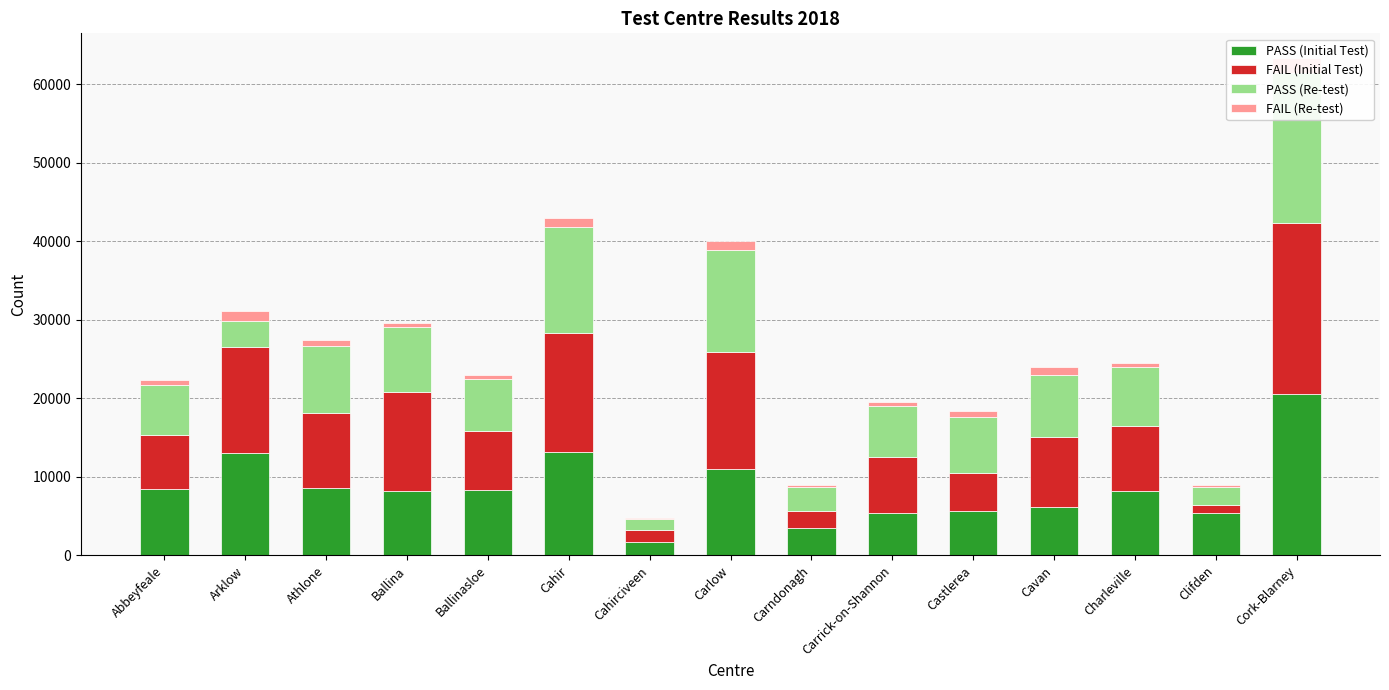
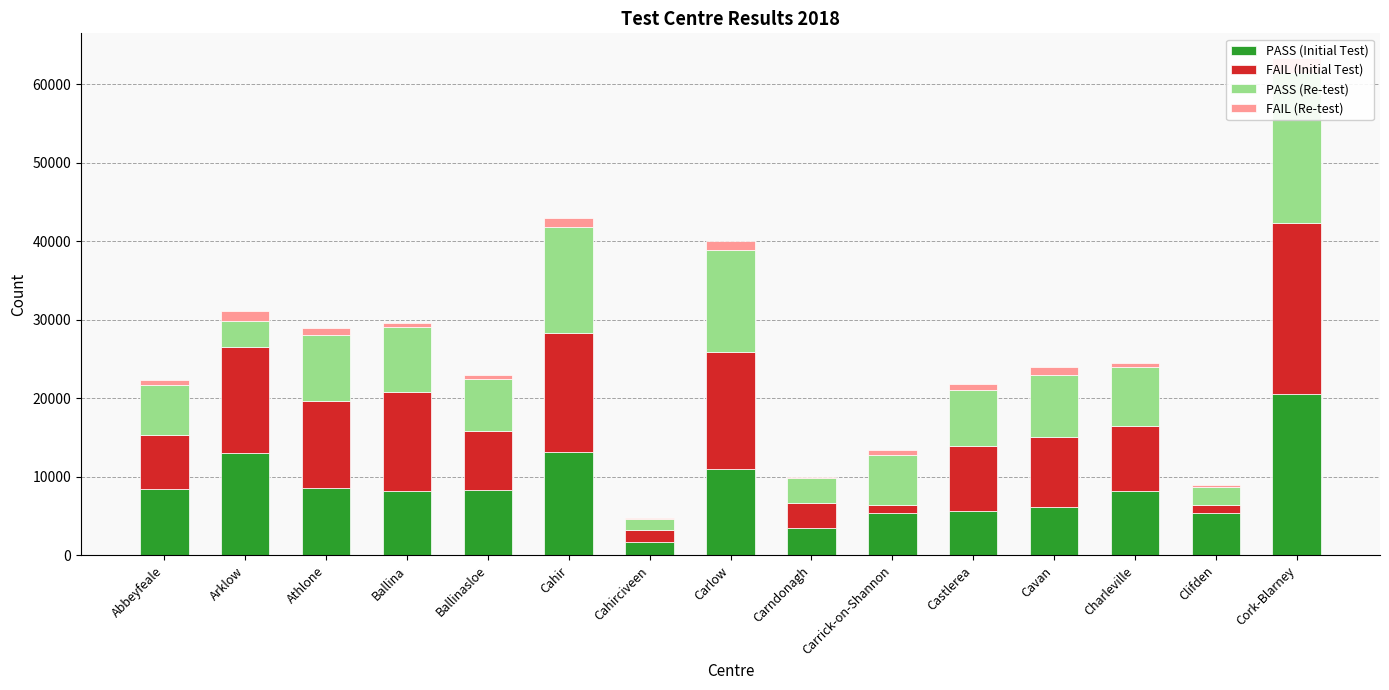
  {
    "PASS (Initial Test)": {
      "Abbeyfeale": 8000,
      "Arklow": 13000,
      "Athlone": 9000,
      "Ballina": 8000,
      "Ballinasloe": 8000,
      "Cahir": 13000,
      "Cahirciveen": 2000,
      "Carlow": 11000,
      "Carndonagh": 3000,
      "Carrick-on-Shannon": 5000,
      "Castlerea": 6000,
      "Cavan": 6000,
      "Charleville": 8000,
      "Clifden": 5000,
      "Cork-Blarney": 21000
    },
    "FAIL (Initial Test)": {
      "Abbeyfeale": 7000,
      "Arklow": 14000,
-     "Athlone": 10000,
+     "Athlone": 11000,
      "Ballina": 13000,
      "Ballinasloe": 7000,
      "Cahir": 15000,
      "Cahirciveen": 2000,
      "Carlow": 15000,
-     "Carndonagh": 2000,
-     "Carrick-on-Shannon": 7000,
-     "Castlerea": 5000,
+     "Carndonagh": 3000,
+     "Carrick-on-Shannon": 1000,
+     "Castlerea": 8000,
      "Cavan": 9000,
      "Charleville": 8000,
      "Clifden": 1000,
      "Cork-Blarney": 22000
    },
    "PASS (Re-test)": {
      "Abbeyfeale": 6000,
      "Arklow": 3000,
      "Athlone": 9000,
      "Ballina": 8000,
      "Ballinasloe": 7000,
      "Cahir": 13000,
      "Cahirciveen": 1000,
      "Carlow": 13000,
      "Carndonagh": 3000,
      "Carrick-on-Shannon": 6000,
      "Castlerea": 7000,
      "Cavan": 8000,
      "Charleville": 7000,
      "Clifden": 2000
    },
    "FAIL (Re-test)": {
      "Abbeyfeale": 1000,
      "Arklow": 1000,
      "Athlone": 1000,
      "Ballina": 1000,
      "Ballinasloe": 0,
      "Cahir": 1000,
      "Carlow": 1000,
      "Carrick-on-Shannon": 1000,
      "Castlerea": 1000,
      "Cavan": 1000,
      "Charleville": 1000
    }
  }
